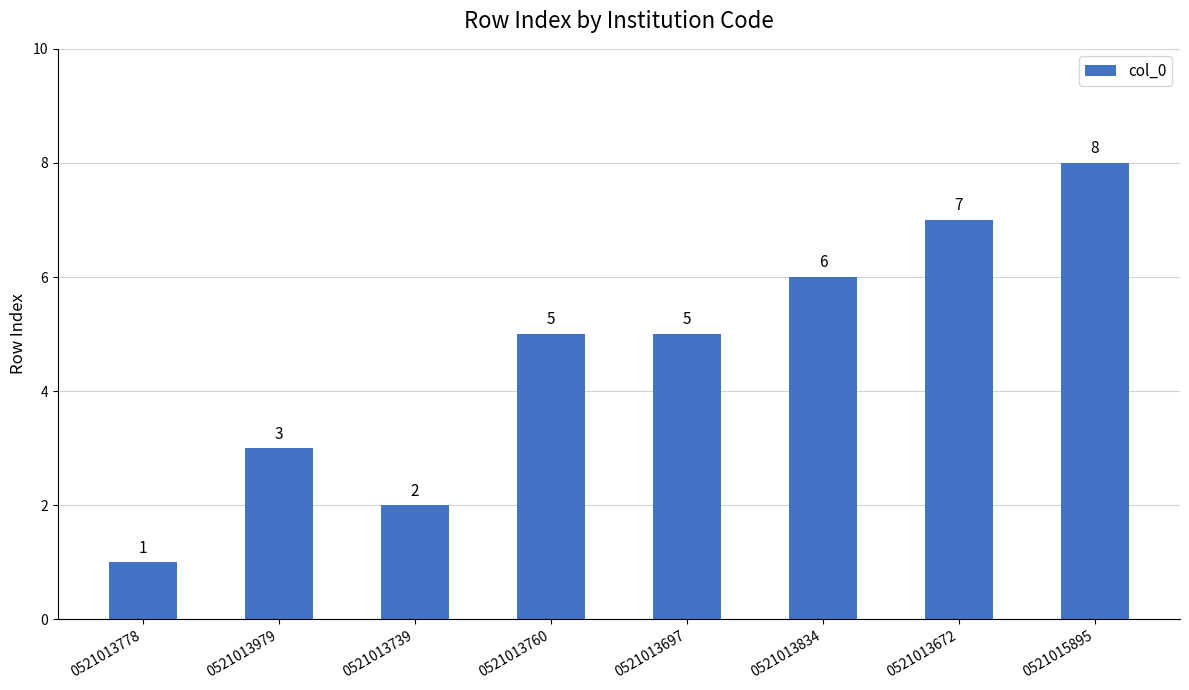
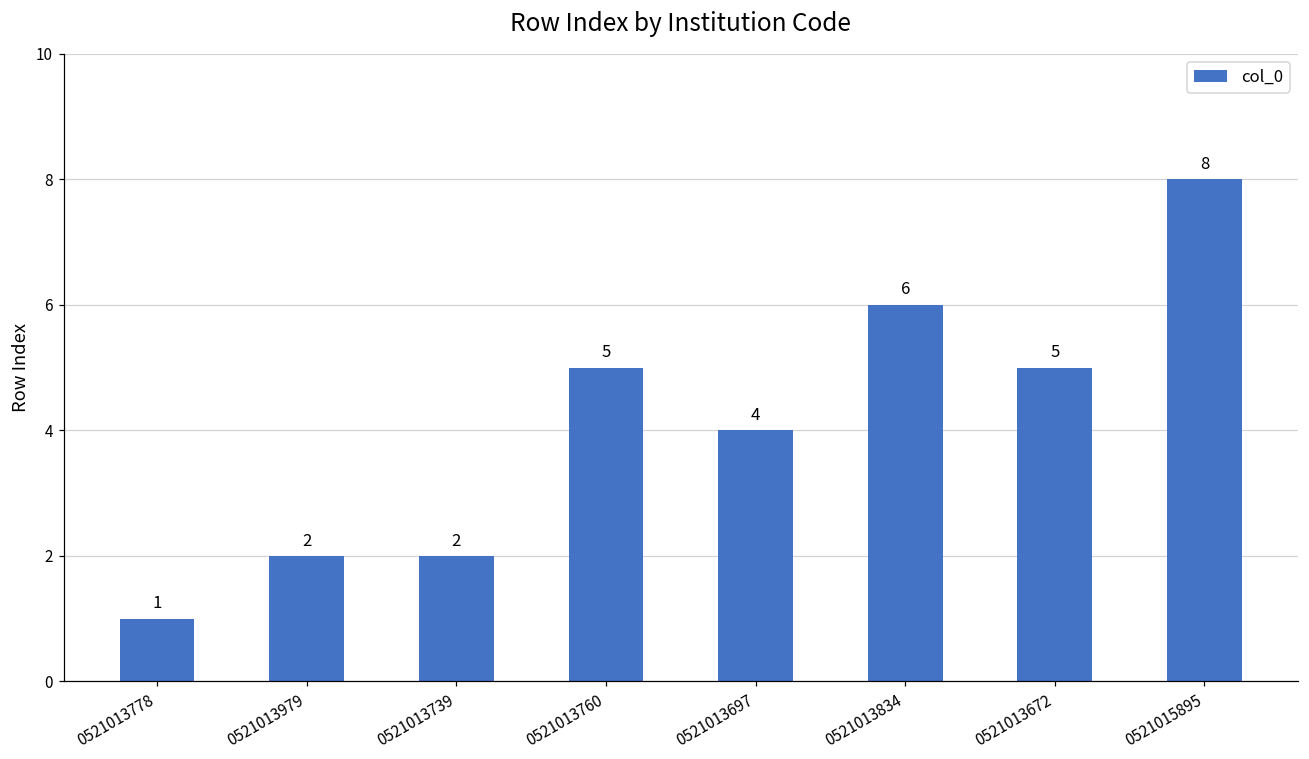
  {
    "0521013778": 1,
-   "0521013979": 3,
+   "0521013979": 2,
    "0521013739": 2,
    "0521013760": 5,
-   "0521013697": 5,
+   "0521013697": 4,
    "0521013834": 6,
-   "0521013672": 7,
+   "0521013672": 5,
    "0521015895": 8
  }
